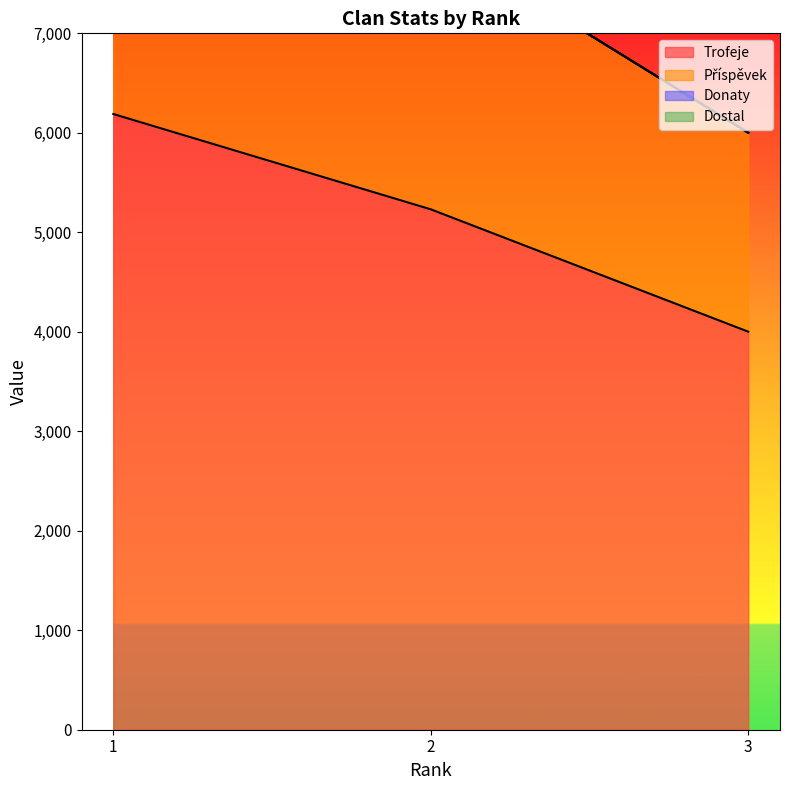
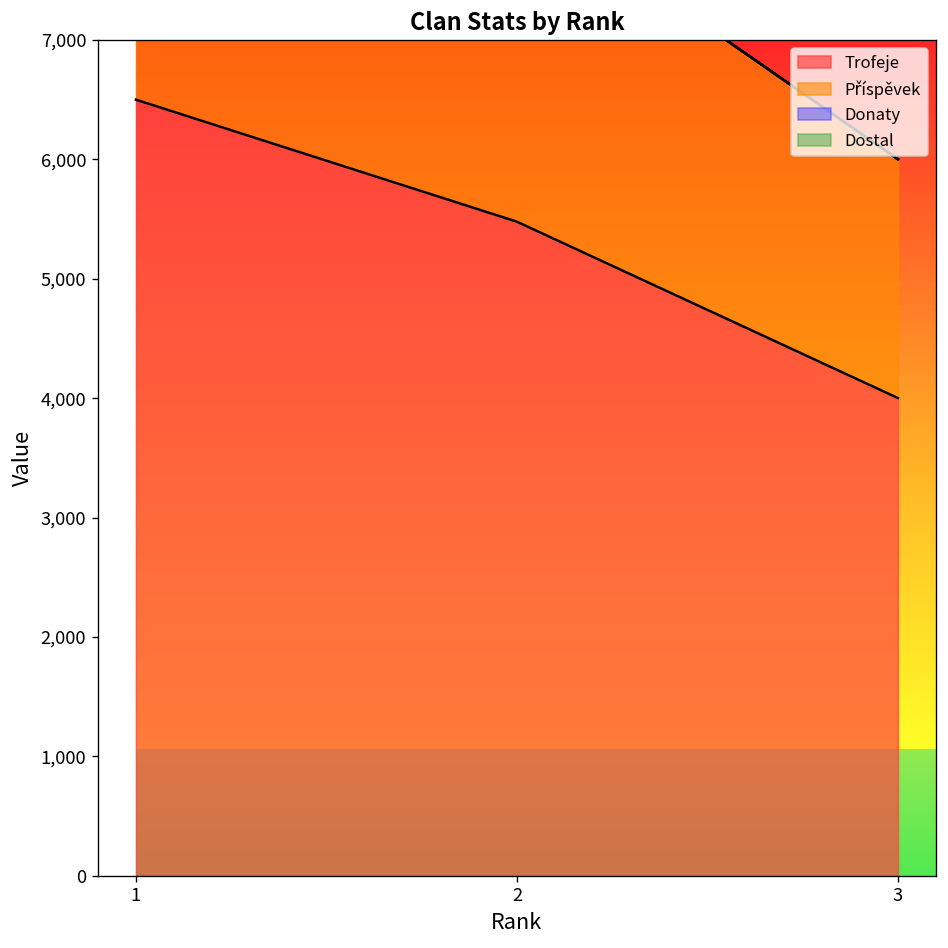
  {
    "Trofeje": {
-     "1": "6,200",
-     "2": "5,200",
+     "1": "6,500",
+     "2": "5,500",
      "3": "4,000"
    }
  }
